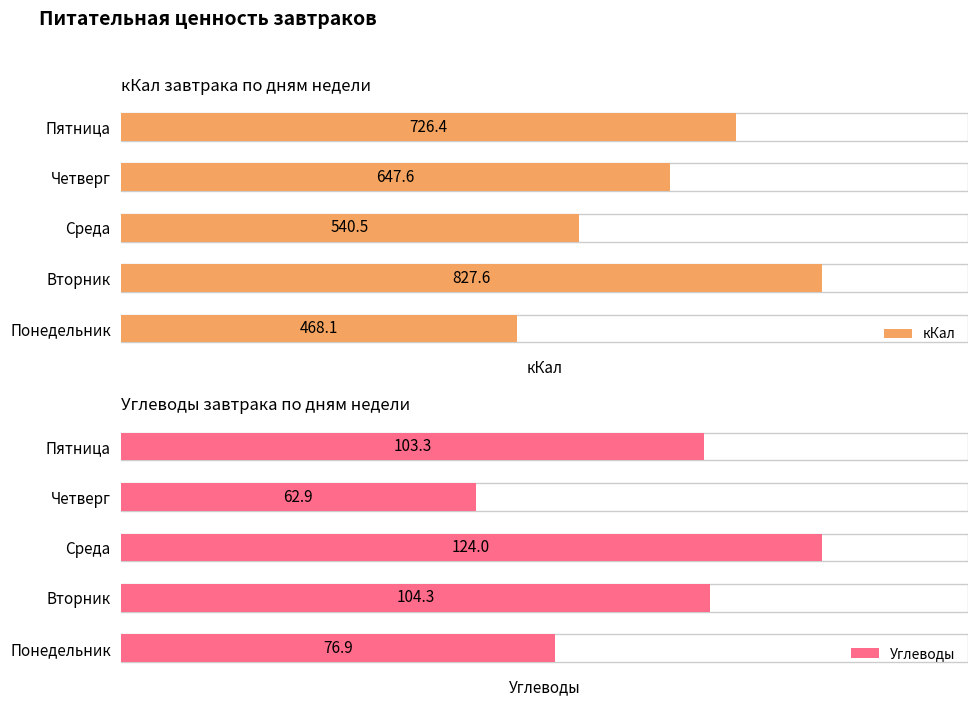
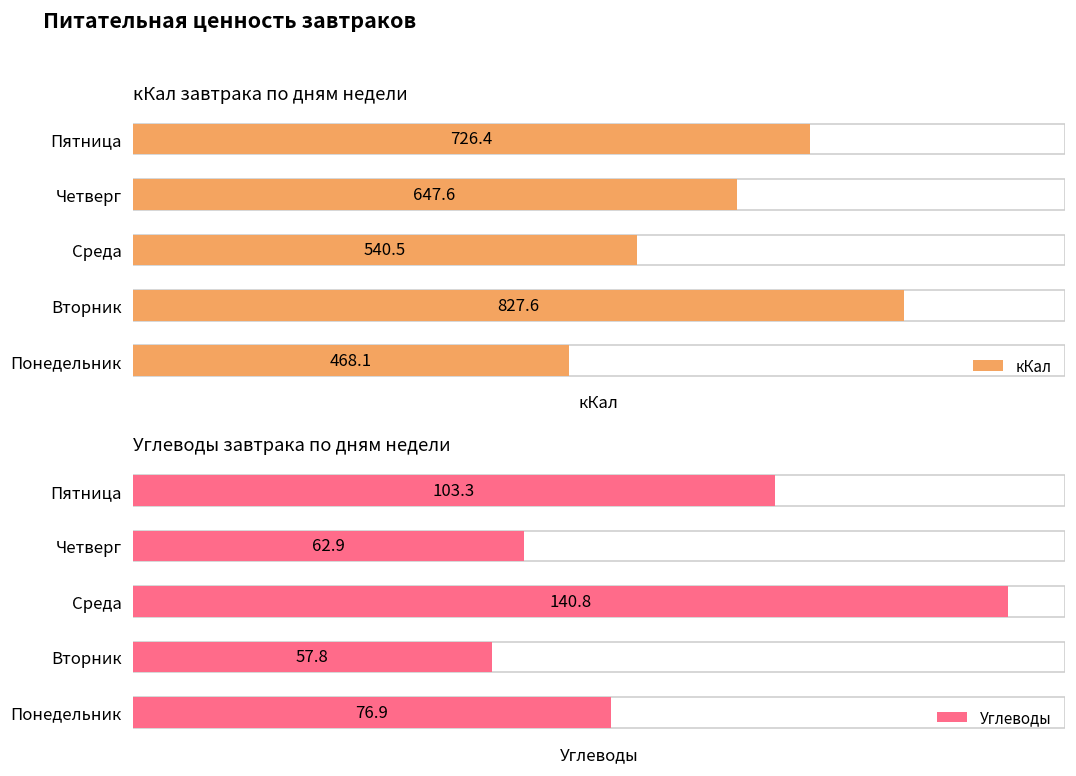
  {
    "Углеводы завтрака по дням недели": {
      "Углеводы": {
-       "Среда": 124.0,
-       "Вторник": 104.3
+       "Среда": 140.8,
+       "Вторник": 57.8
      }
    }
  }
